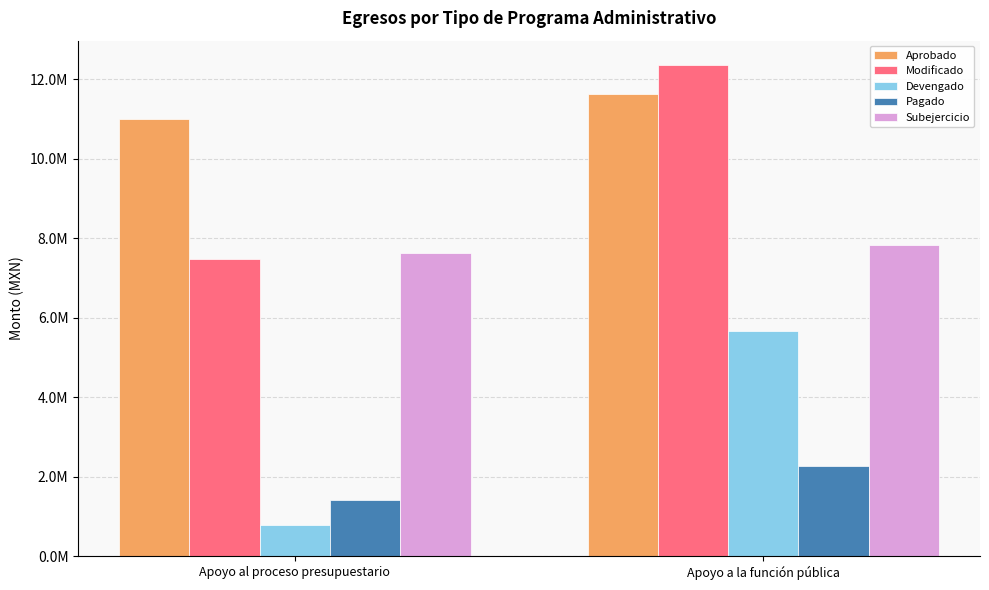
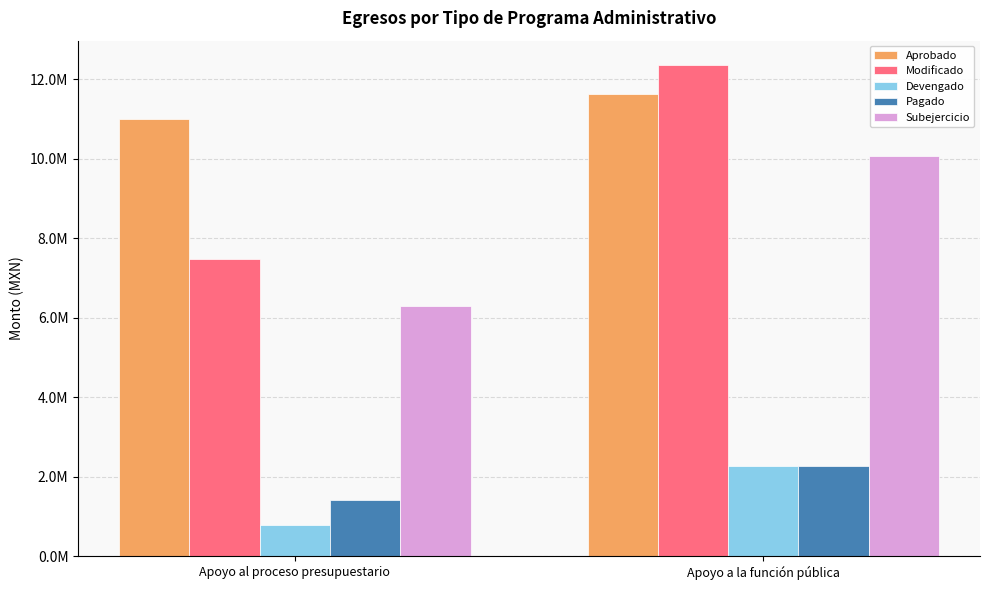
  {
    "Aprobado": {
      "Apoyo al proceso presupuestario": 11000000,
      "Apoyo a la función pública": 11600000
    },
    "Modificado": {
      "Apoyo al proceso presupuestario": 7500000,
      "Apoyo a la función pública": 12400000
    },
    "Devengado": {
      "Apoyo al proceso presupuestario": 800000,
-     "Apoyo a la función pública": 5700000
+     "Apoyo a la función pública": 2300000
    },
    "Pagado": {
      "Apoyo al proceso presupuestario": 1400000,
      "Apoyo a la función pública": 2300000
    },
    "Subejercicio": {
-     "Apoyo al proceso presupuestario": 7600000,
-     "Apoyo a la función pública": 7800000
+     "Apoyo al proceso presupuestario": 6300000,
+     "Apoyo a la función pública": 10100000
    }
  }
